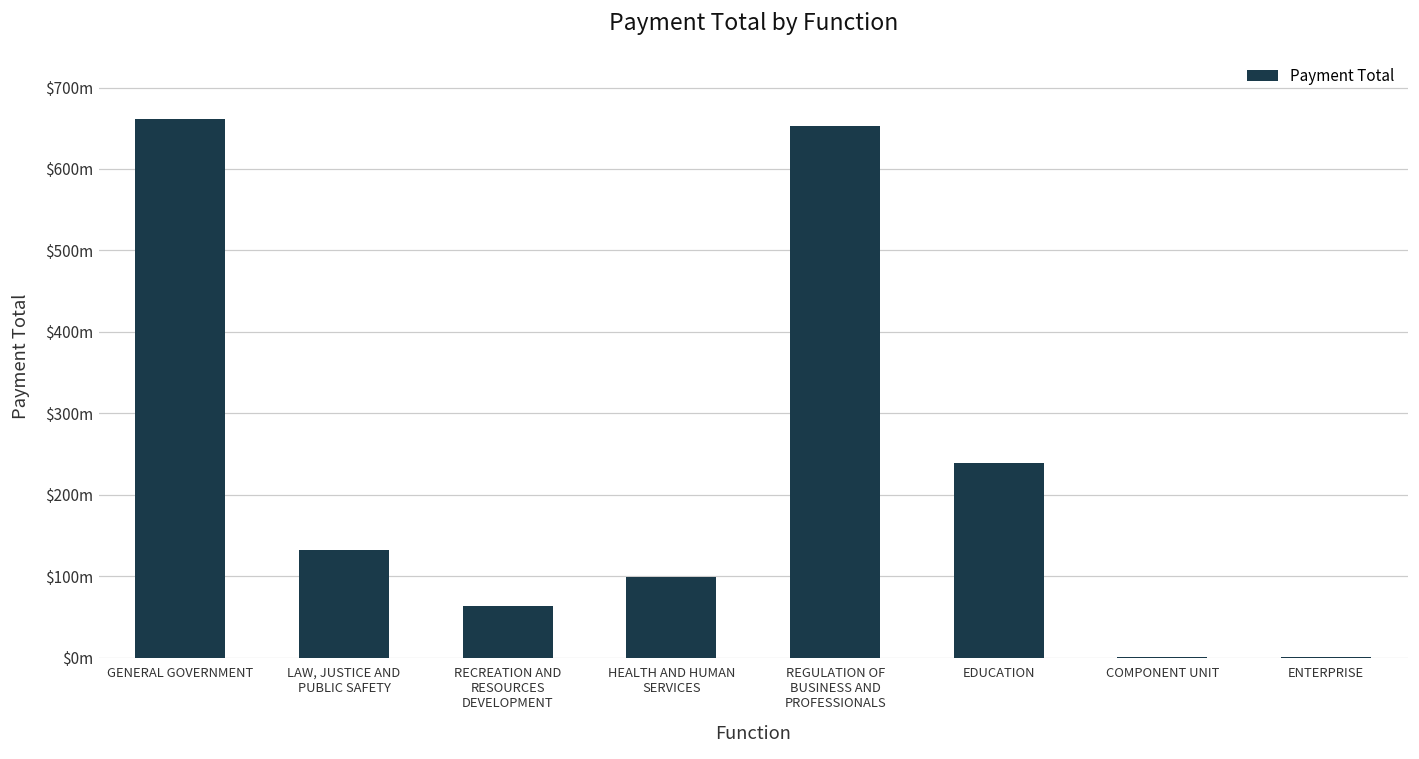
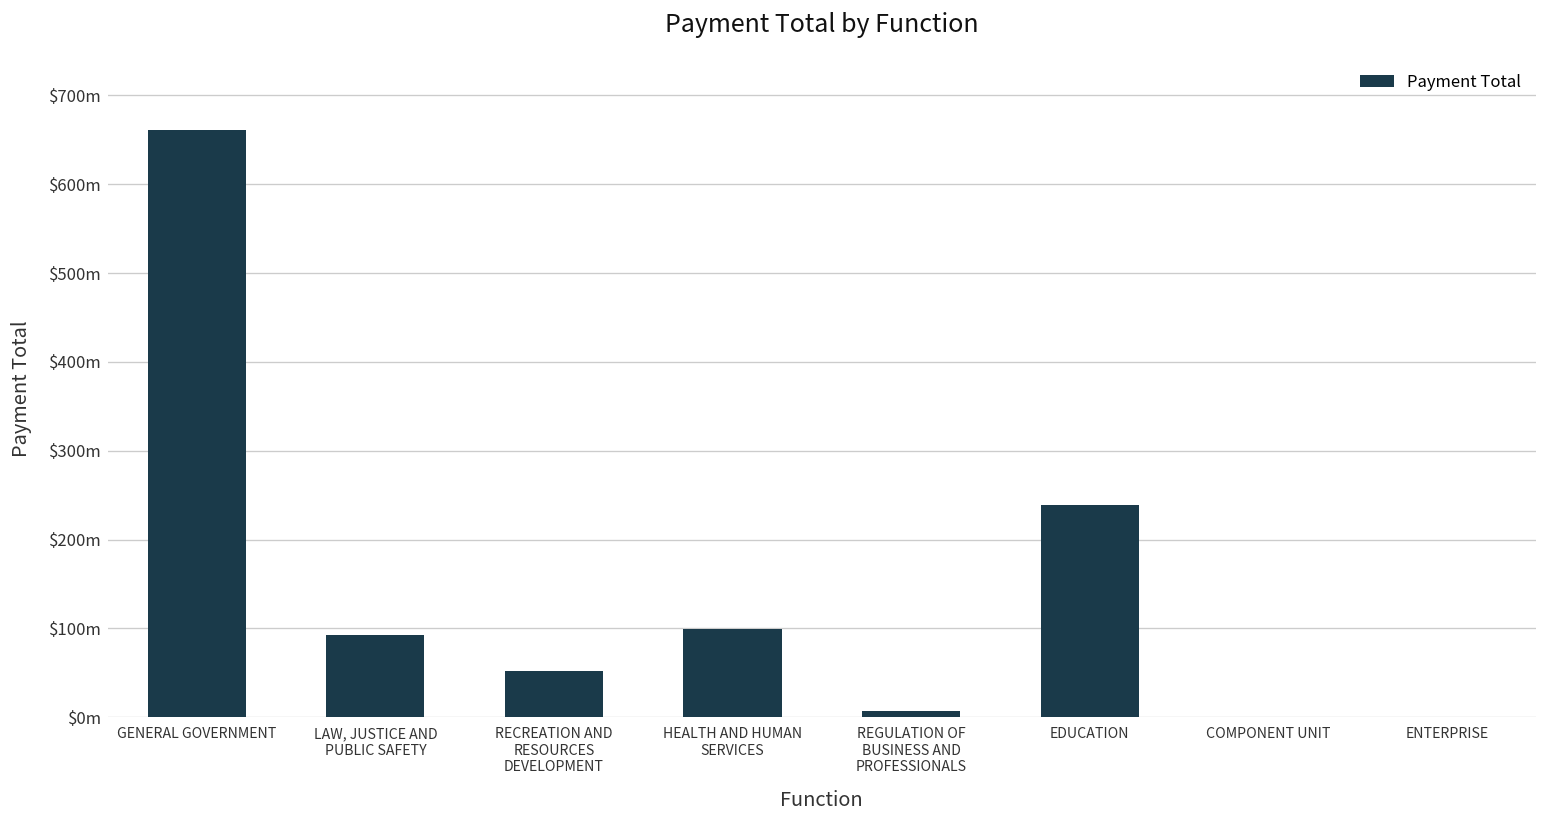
  {
    "GENERAL GOVERNMENT": "$660m",
-   "LAW, JUSTICE AND PUBLIC SAFETY": "$130m",
-   "RECREATION AND RESOURCES DEVELOPMENT": "$60m",
+   "LAW, JUSTICE AND PUBLIC SAFETY": "$90m",
+   "RECREATION AND RESOURCES DEVELOPMENT": "$50m",
    "HEALTH AND HUMAN SERVICES": "$100m",
-   "REGULATION OF BUSINESS AND PROFESSIONALS": "$650m",
+   "REGULATION OF BUSINESS AND PROFESSIONALS": "$10m",
    "EDUCATION": "$240m"
  }
